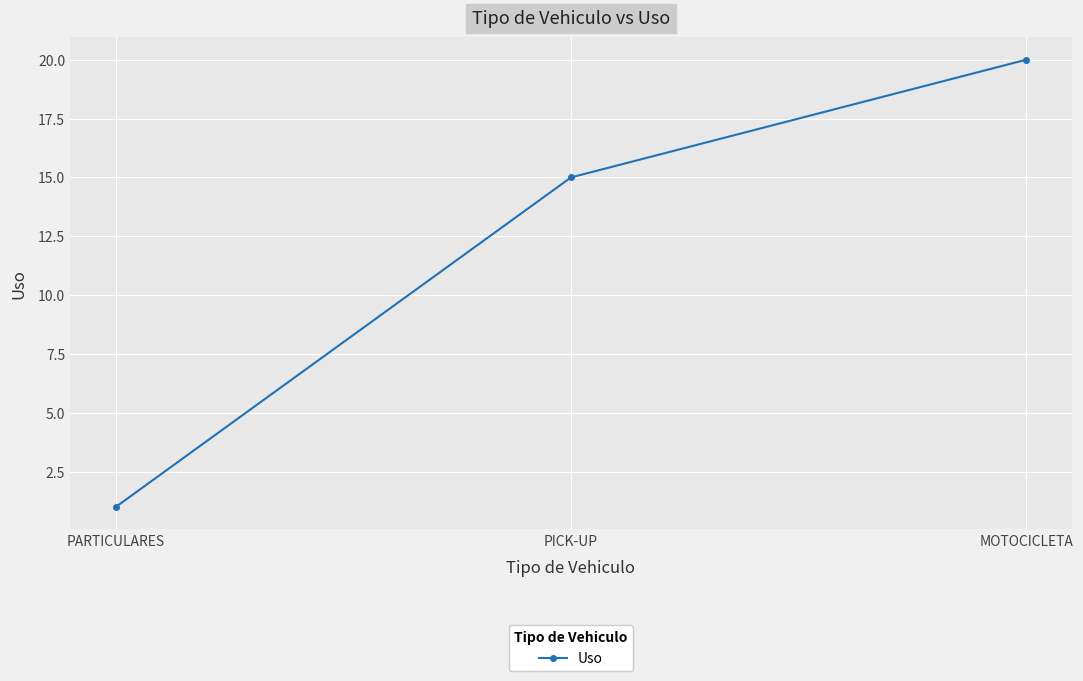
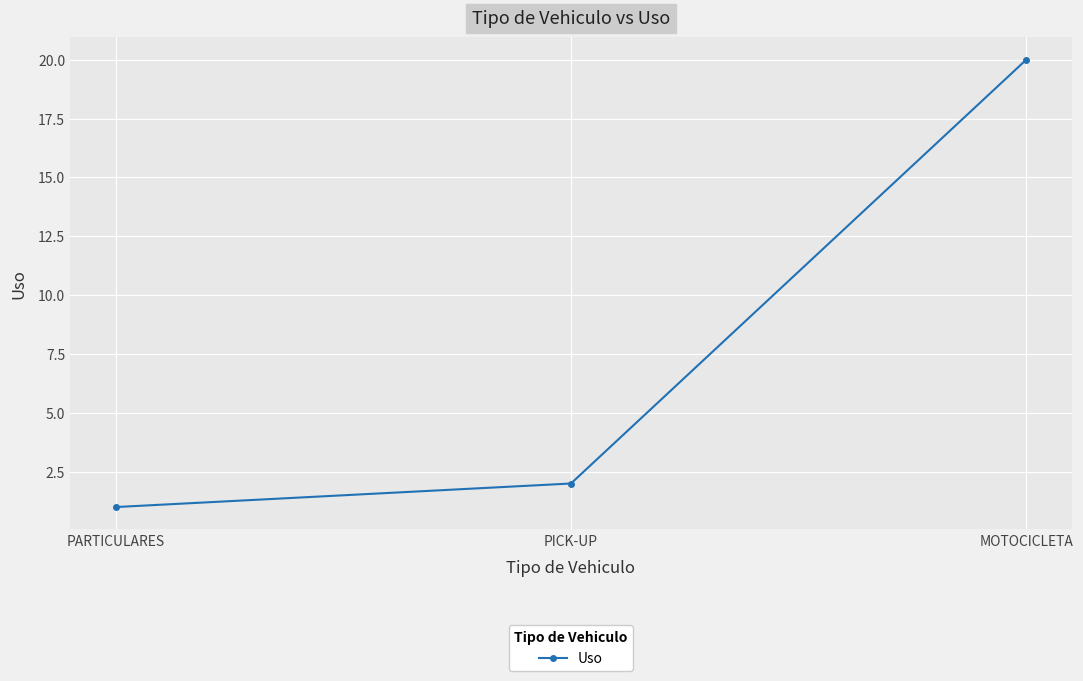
  {
    "PARTICULARES": 1,
-   "PICK-UP": 15,
+   "PICK-UP": 2,
    "MOTOCICLETA": 20
  }
